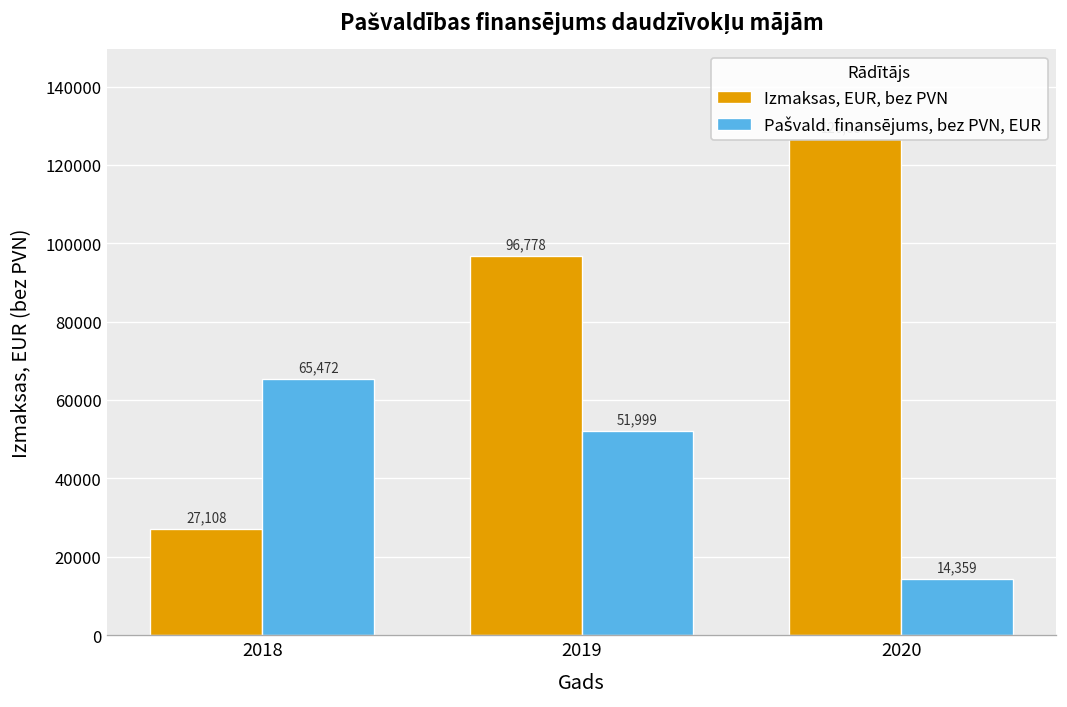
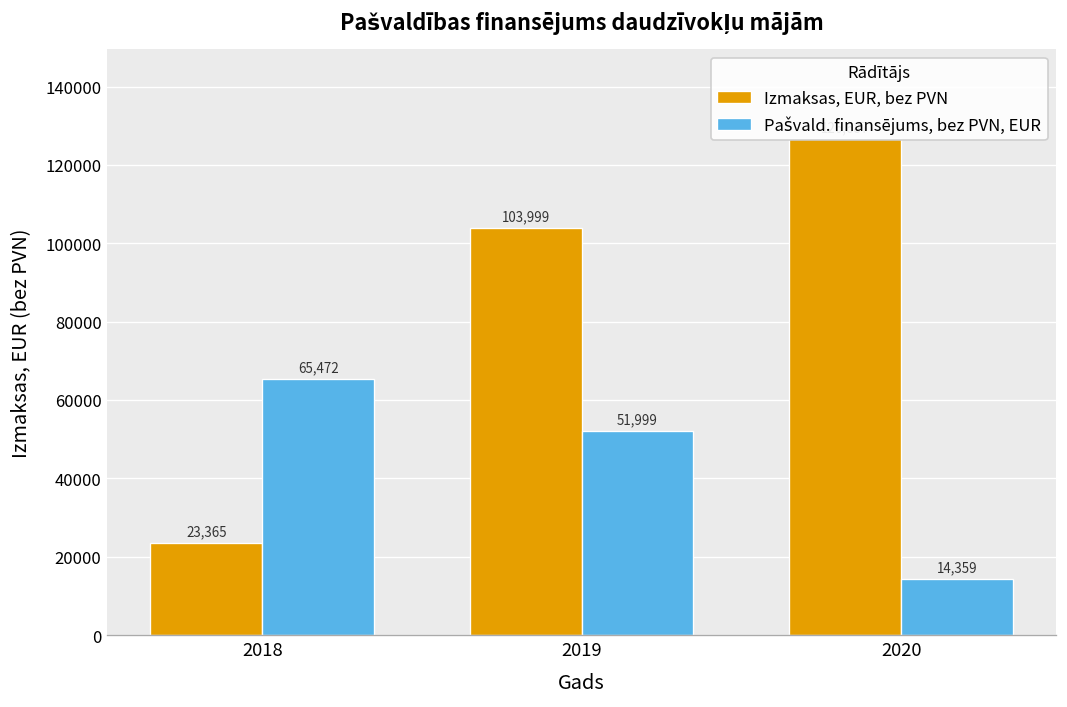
  {
    "Izmaksas, EUR, bez PVN": {
-     "2018": "27,108",
-     "2019": "96,778"
+     "2018": "23,365",
+     "2019": "103,999"
    },
    "Pašvald. finansējums, bez PVN, EUR": {
      "2018": "65,472",
      "2019": "51,999",
      "2020": "14,359"
    }
  }
